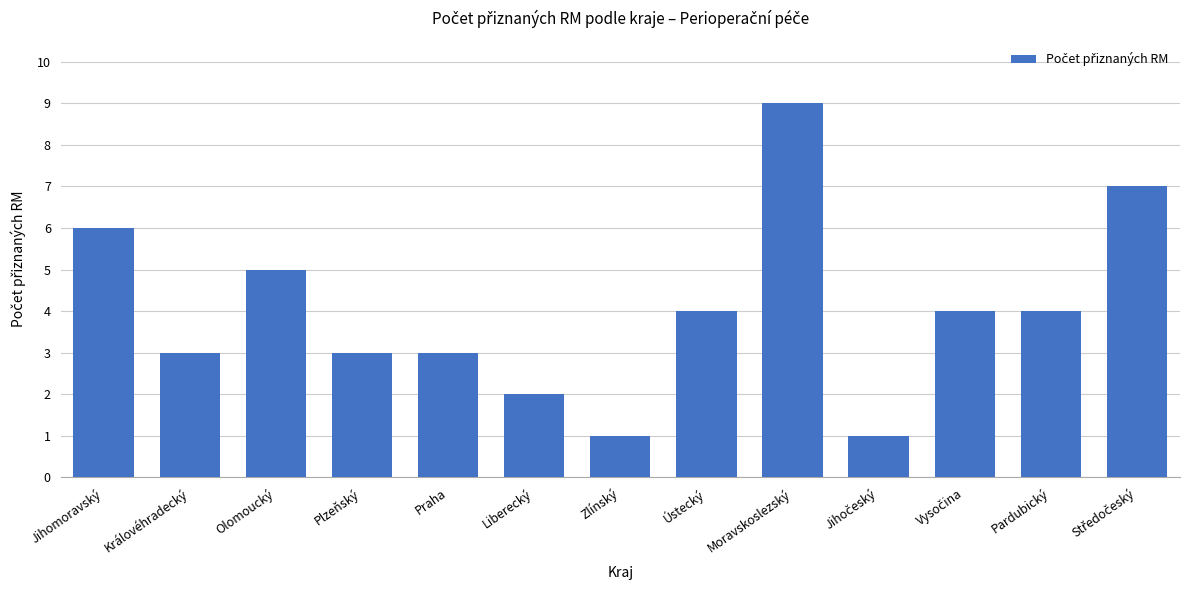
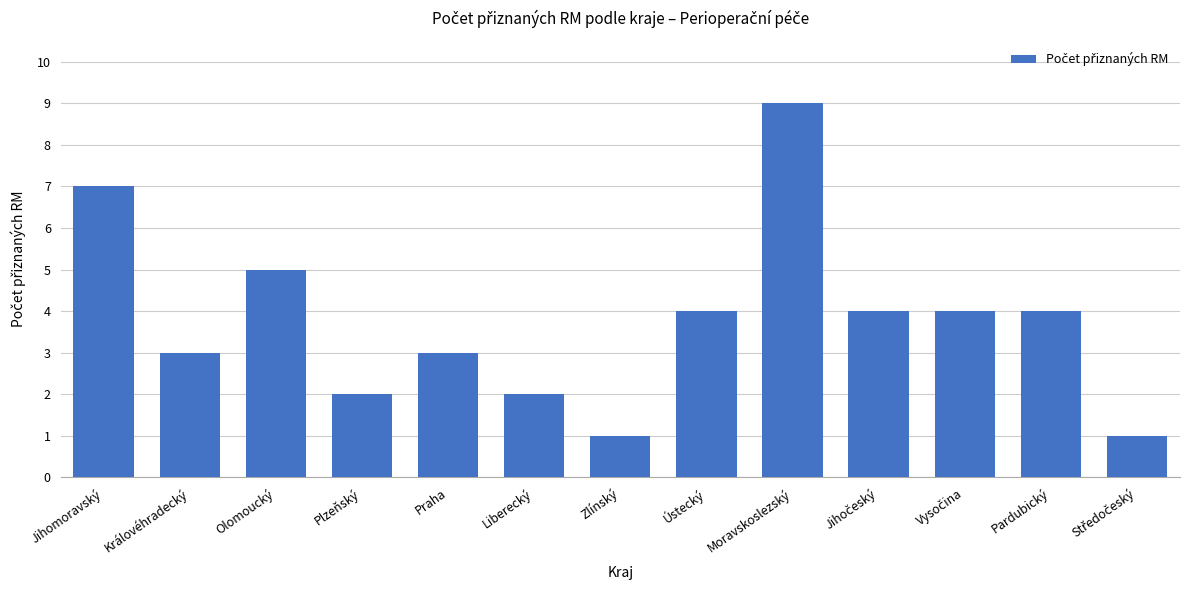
  {
-   "Jihomoravský": 6,
+   "Jihomoravský": 7,
    "Královéhradecký": 3,
    "Olomoucký": 5,
-   "Plzeňský": 3,
+   "Plzeňský": 2,
    "Praha": 3,
    "Liberecký": 2,
    "Zlínský": 1,
    "Ústecký": 4,
    "Moravskoslezský": 9,
-   "Jihočeský": 1,
+   "Jihočeský": 4,
    "Vysočina": 4,
    "Pardubický": 4,
-   "Středočeský": 7
+   "Středočeský": 1
  }
